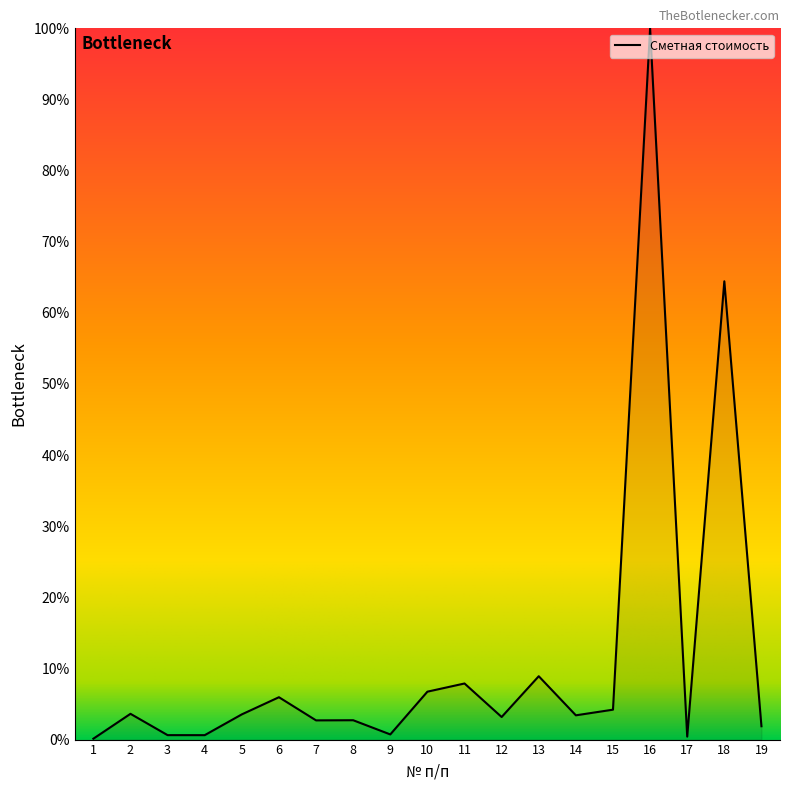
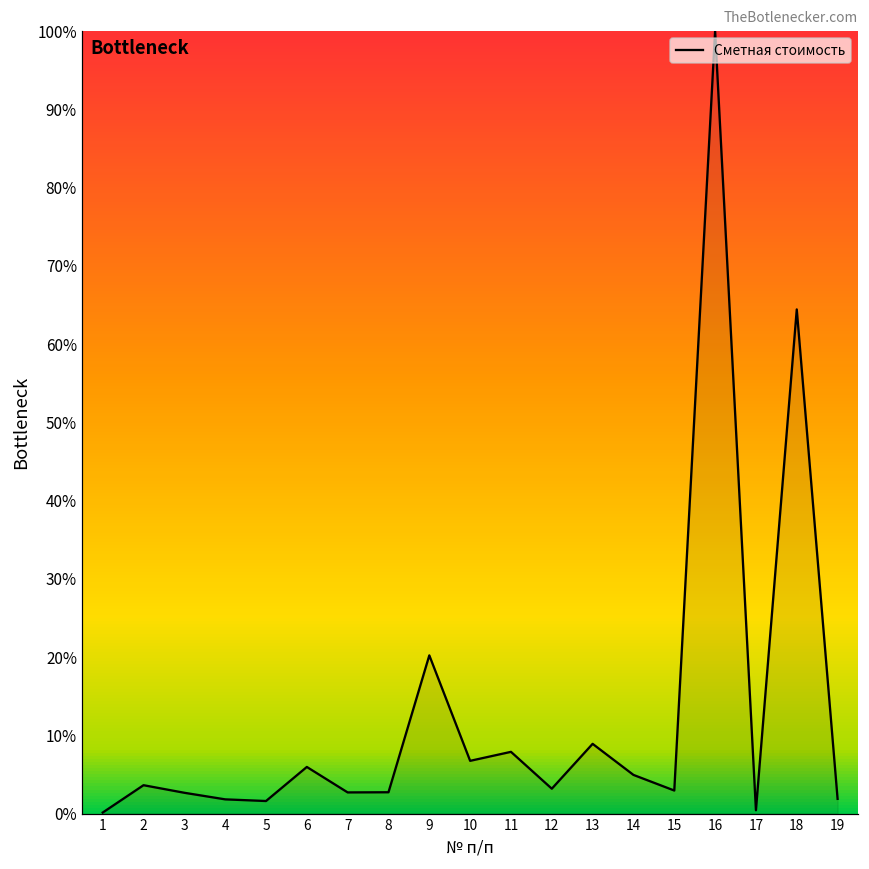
  {
    "1": "0%",
    "2": "4%",
-   "3": "1%",
-   "4": "1%",
-   "5": "4%",
+   "3": "3%",
+   "4": "2%",
+   "5": "2%",
    "6": "6%",
    "7": "3%",
    "8": "3%",
-   "9": "1%",
+   "9": "20%",
    "10": "7%",
    "11": "8%",
    "12": "3%",
    "13": "9%",
-   "14": "3%",
-   "15": "4%",
+   "14": "5%",
+   "15": "3%",
    "16": "100%",
    "17": "0%",
    "18": "64%",
    "19": "2%"
  }
